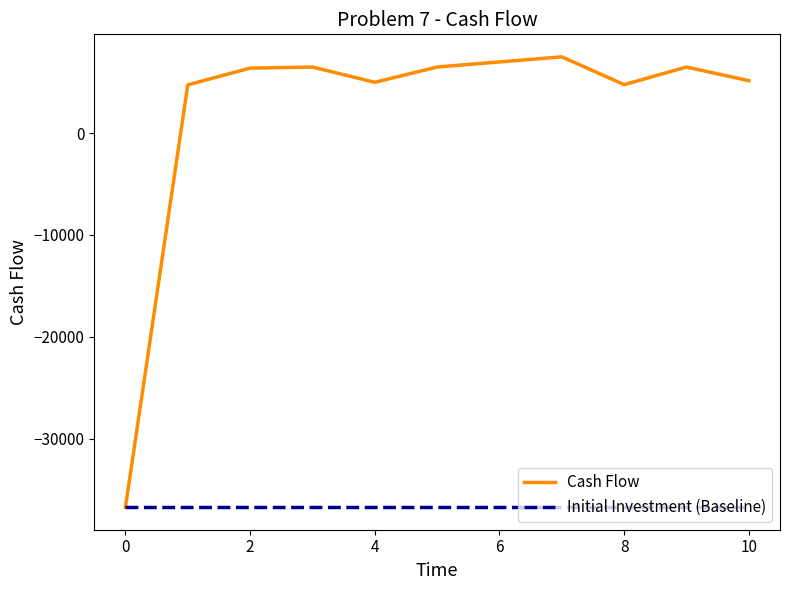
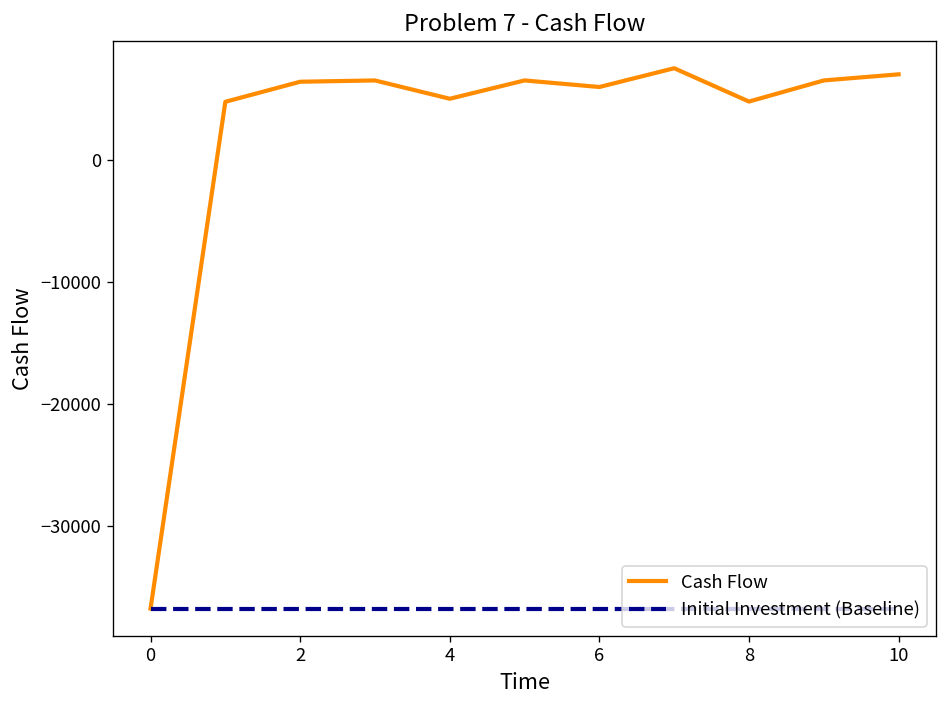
  {
    "Cash Flow": {
      "2": 6400,
      "4": 5000,
-     "6": 7000,
+     "6": 6000,
      "8": 4800,
-     "10": 5200
+     "10": 7000
    },
    "Initial Investment (Baseline)": {
      "2": -36800,
      "4": -36800,
      "6": -36800
    }
  }
